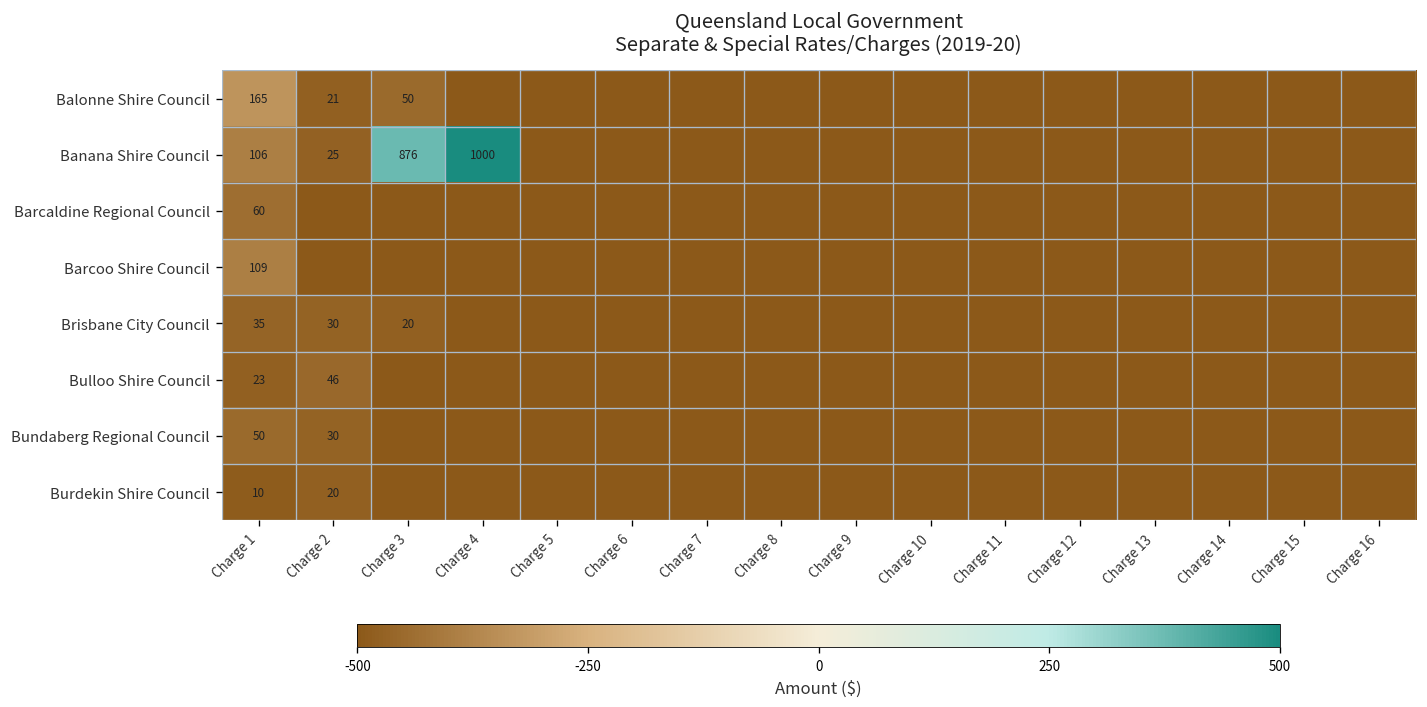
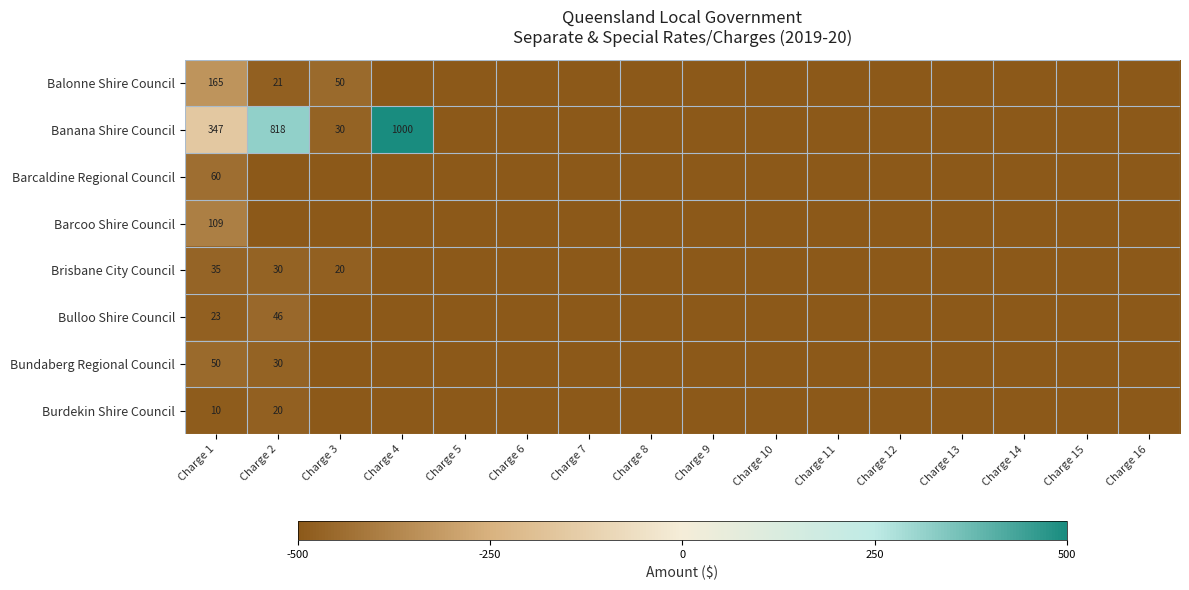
  {
    "Balonne Shire Council": {
      "Charge 1": 165,
      "Charge 2": 21,
      "Charge 3": 50
    },
    "Banana Shire Council": {
-     "Charge 1": 106,
-     "Charge 2": 25,
-     "Charge 3": 876,
+     "Charge 1": 347,
+     "Charge 2": 818,
+     "Charge 3": 30,
      "Charge 4": 1000
    },
    "Barcaldine Regional Council": {
      "Charge 1": 60
    },
    "Barcoo Shire Council": {
      "Charge 1": 109
    },
    "Brisbane City Council": {
      "Charge 1": 35,
      "Charge 2": 30,
      "Charge 3": 20
    },
    "Bulloo Shire Council": {
      "Charge 1": 23,
      "Charge 2": 46
    },
    "Bundaberg Regional Council": {
      "Charge 1": 50,
      "Charge 2": 30
    },
    "Burdekin Shire Council": {
      "Charge 1": 10,
      "Charge 2": 20
    }
  }
